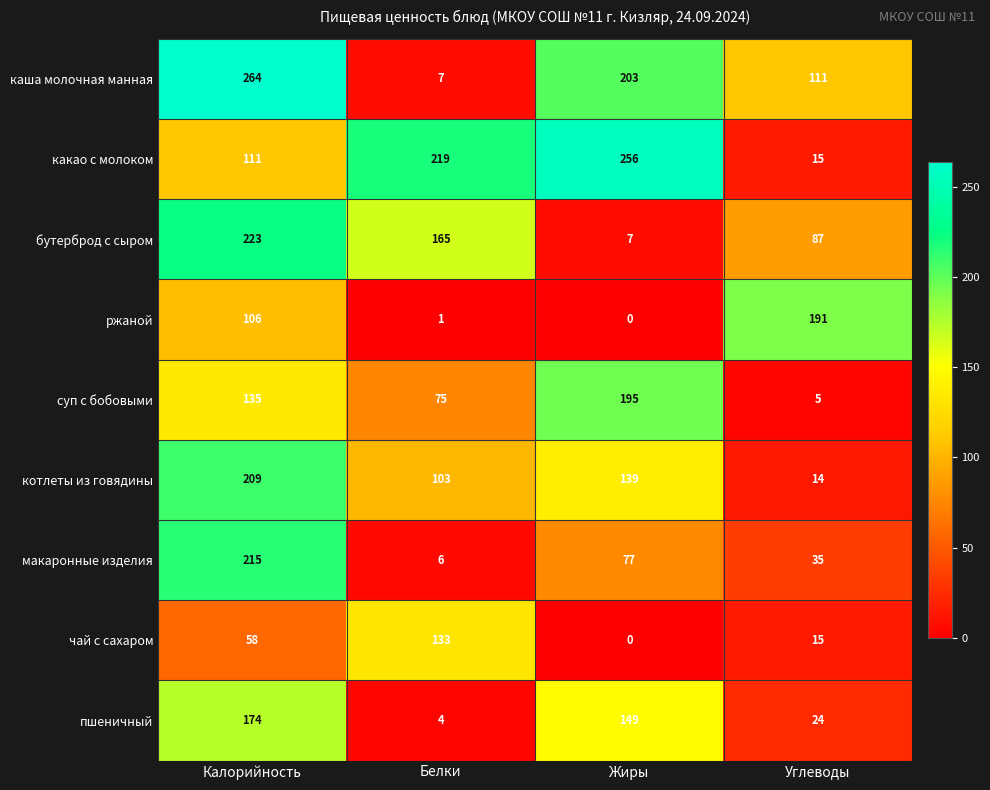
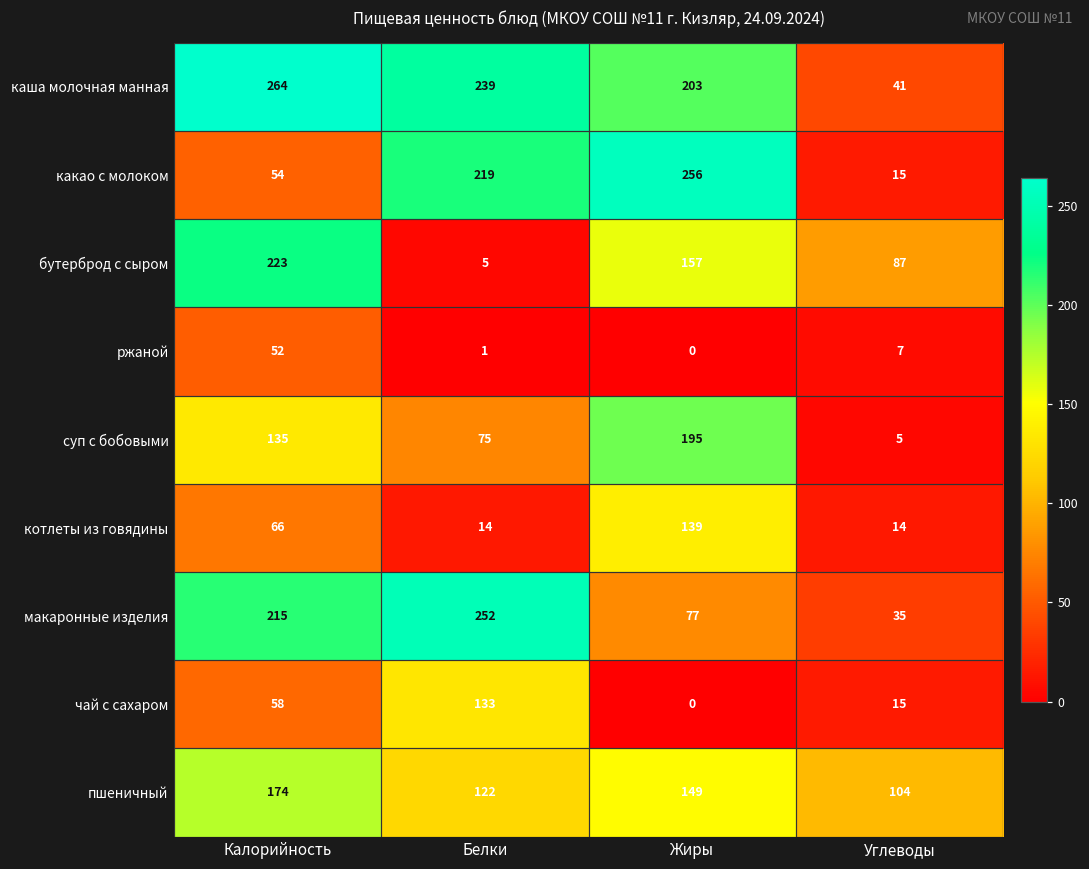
  {
    "каша молочная манная": {
      "Калорийность": 264,
-     "Белки": 7,
+     "Белки": 239,
      "Жиры": 203,
-     "Углеводы": 111
+     "Углеводы": 41
    },
    "какао с молоком": {
-     "Калорийность": 111,
+     "Калорийность": 54,
      "Белки": 219,
      "Жиры": 256,
      "Углеводы": 15
    },
    "бутерброд с сыром": {
      "Калорийность": 223,
-     "Белки": 165,
-     "Жиры": 7,
+     "Белки": 5,
+     "Жиры": 157,
      "Углеводы": 87
    },
    "ржаной": {
-     "Калорийность": 106,
+     "Калорийность": 52,
      "Белки": 1,
      "Жиры": 0,
-     "Углеводы": 191
+     "Углеводы": 7
    },
    "суп с бобовыми": {
      "Калорийность": 135,
      "Белки": 75,
      "Жиры": 195,
      "Углеводы": 5
    },
    "котлеты из говядины": {
-     "Калорийность": 209,
-     "Белки": 103,
+     "Калорийность": 66,
+     "Белки": 14,
      "Жиры": 139,
      "Углеводы": 14
    },
    "макаронные изделия": {
      "Калорийность": 215,
-     "Белки": 6,
+     "Белки": 252,
      "Жиры": 77,
      "Углеводы": 35
    },
    "чай с сахаром": {
      "Калорийность": 58,
      "Белки": 133,
      "Жиры": 0,
      "Углеводы": 15
    },
    "пшеничный": {
      "Калорийность": 174,
-     "Белки": 4,
+     "Белки": 122,
      "Жиры": 149,
-     "Углеводы": 24
+     "Углеводы": 104
    }
  }
